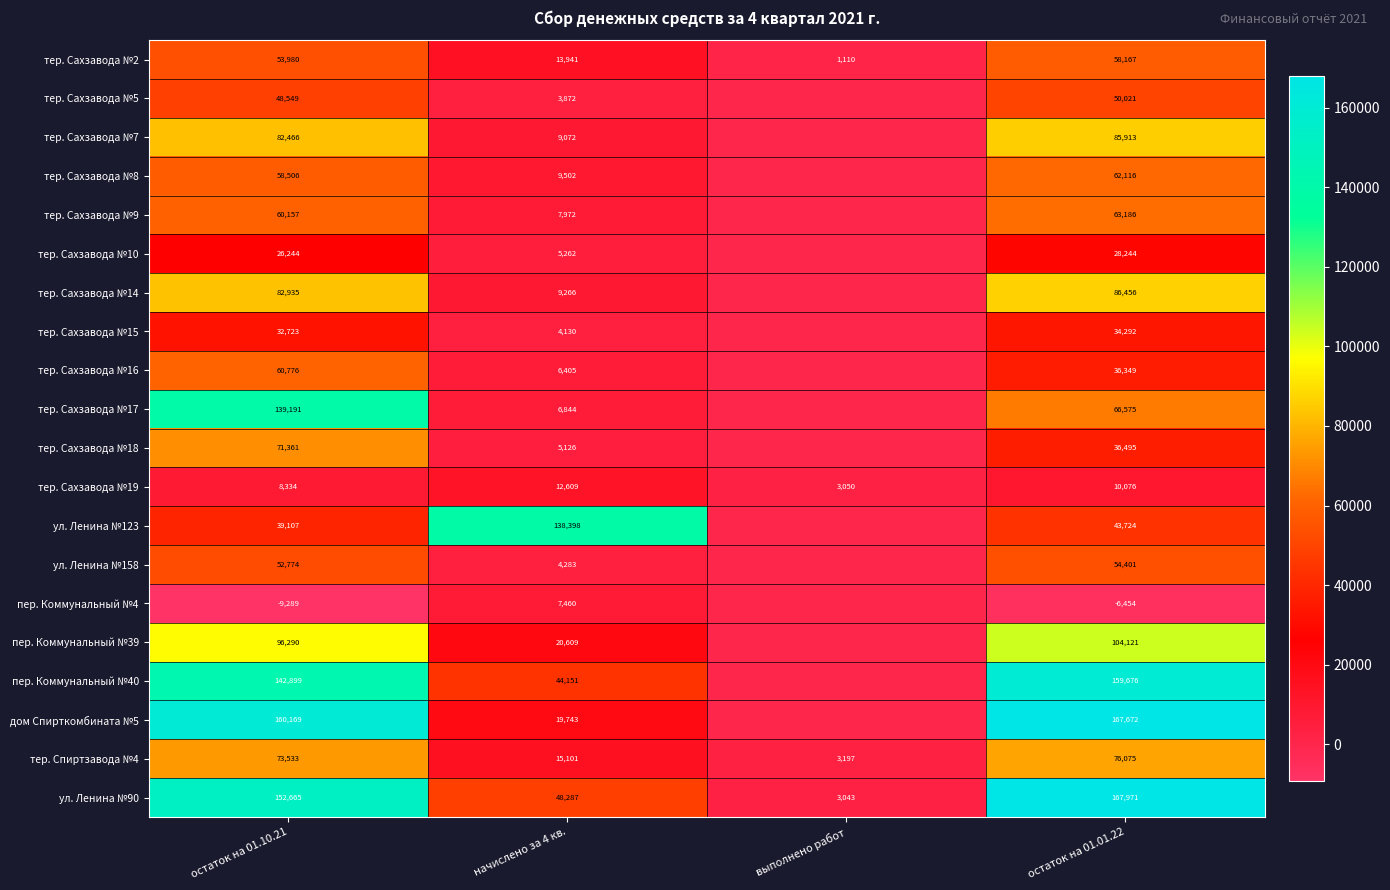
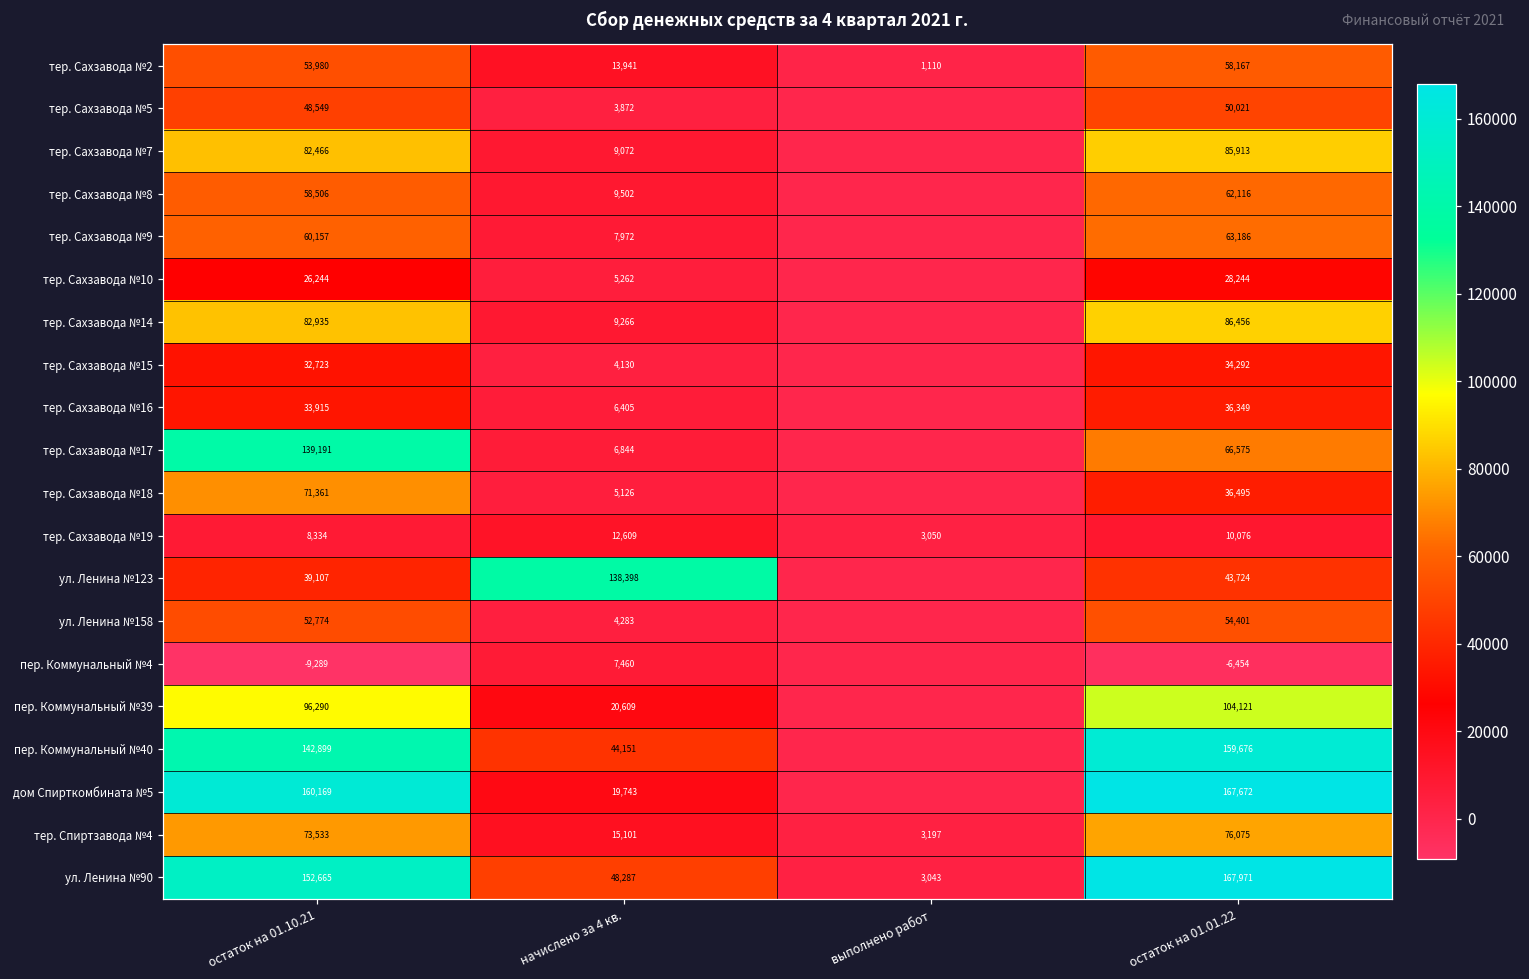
  {
    "тер. Сахзавода №2": {
      "остаток на 01.10.21": "53,980",
      "начислено за 4 кв.": "13,941",
      "выполнено работ": "1,110",
      "остаток на 01.01.22": "58,167"
    },
    "тер. Сахзавода №5": {
      "остаток на 01.10.21": "48,549",
      "начислено за 4 кв.": "3,872",
      "остаток на 01.01.22": "50,021"
    },
    "тер. Сахзавода №7": {
      "остаток на 01.10.21": "82,466",
      "начислено за 4 кв.": "9,072",
      "остаток на 01.01.22": "85,913"
    },
    "тер. Сахзавода №8": {
      "остаток на 01.10.21": "58,506",
      "начислено за 4 кв.": "9,502",
      "остаток на 01.01.22": "62,116"
    },
    "тер. Сахзавода №9": {
      "остаток на 01.10.21": "60,157",
      "начислено за 4 кв.": "7,972",
      "остаток на 01.01.22": "63,186"
    },
    "тер. Сахзавода №10": {
      "остаток на 01.10.21": "26,244",
      "начислено за 4 кв.": "5,262",
      "остаток на 01.01.22": "28,244"
    },
    "тер. Сахзавода №14": {
      "остаток на 01.10.21": "82,935",
      "начислено за 4 кв.": "9,266",
      "остаток на 01.01.22": "86,456"
    },
    "тер. Сахзавода №15": {
      "остаток на 01.10.21": "32,723",
      "начислено за 4 кв.": "4,130",
      "остаток на 01.01.22": "34,292"
    },
    "тер. Сахзавода №16": {
-     "остаток на 01.10.21": "60,776",
+     "остаток на 01.10.21": "33,915",
      "начислено за 4 кв.": "6,405",
      "остаток на 01.01.22": "36,349"
    },
    "тер. Сахзавода №17": {
      "остаток на 01.10.21": "139,191",
      "начислено за 4 кв.": "6,844",
      "остаток на 01.01.22": "66,575"
    },
    "тер. Сахзавода №18": {
      "остаток на 01.10.21": "71,361",
      "начислено за 4 кв.": "5,126",
      "остаток на 01.01.22": "36,495"
    },
    "тер. Сахзавода №19": {
      "остаток на 01.10.21": "8,334",
      "начислено за 4 кв.": "12,609",
      "выполнено работ": "3,050",
      "остаток на 01.01.22": "10,076"
    },
    "ул. Ленина №123": {
      "остаток на 01.10.21": "39,107",
      "начислено за 4 кв.": "138,398",
      "остаток на 01.01.22": "43,724"
    },
    "ул. Ленина №158": {
      "остаток на 01.10.21": "52,774",
      "начислено за 4 кв.": "4,283",
      "остаток на 01.01.22": "54,401"
    },
    "пер. Коммунальный №4": {
      "остаток на 01.10.21": "-9,289",
      "начислено за 4 кв.": "7,460",
      "остаток на 01.01.22": "-6,454"
    },
    "пер. Коммунальный №39": {
      "остаток на 01.10.21": "96,290",
      "начислено за 4 кв.": "20,609",
      "остаток на 01.01.22": "104,121"
    },
    "пер. Коммунальный №40": {
      "остаток на 01.10.21": "142,899",
      "начислено за 4 кв.": "44,151",
      "остаток на 01.01.22": "159,676"
    },
    "дом Спирткомбината №5": {
      "остаток на 01.10.21": "160,169",
      "начислено за 4 кв.": "19,743",
      "остаток на 01.01.22": "167,672"
    },
    "тер. Спиртзавода №4": {
      "остаток на 01.10.21": "73,533",
      "начислено за 4 кв.": "15,101",
      "выполнено работ": "3,197",
      "остаток на 01.01.22": "76,075"
    },
    "ул. Ленина №90": {
      "остаток на 01.10.21": "152,665",
      "начислено за 4 кв.": "48,287",
      "выполнено работ": "3,043",
      "остаток на 01.01.22": "167,971"
    }
  }
